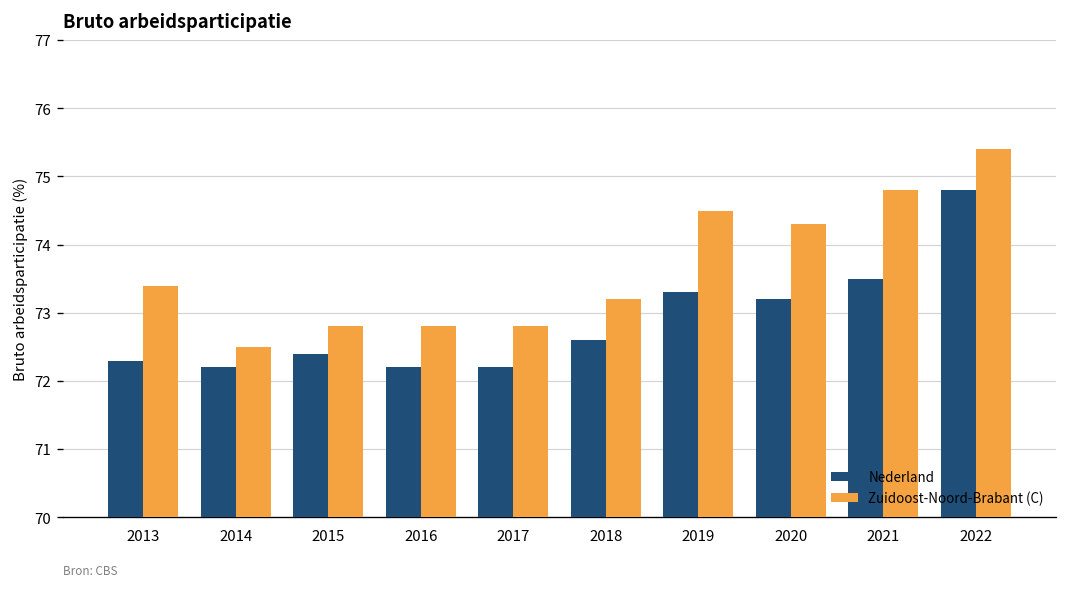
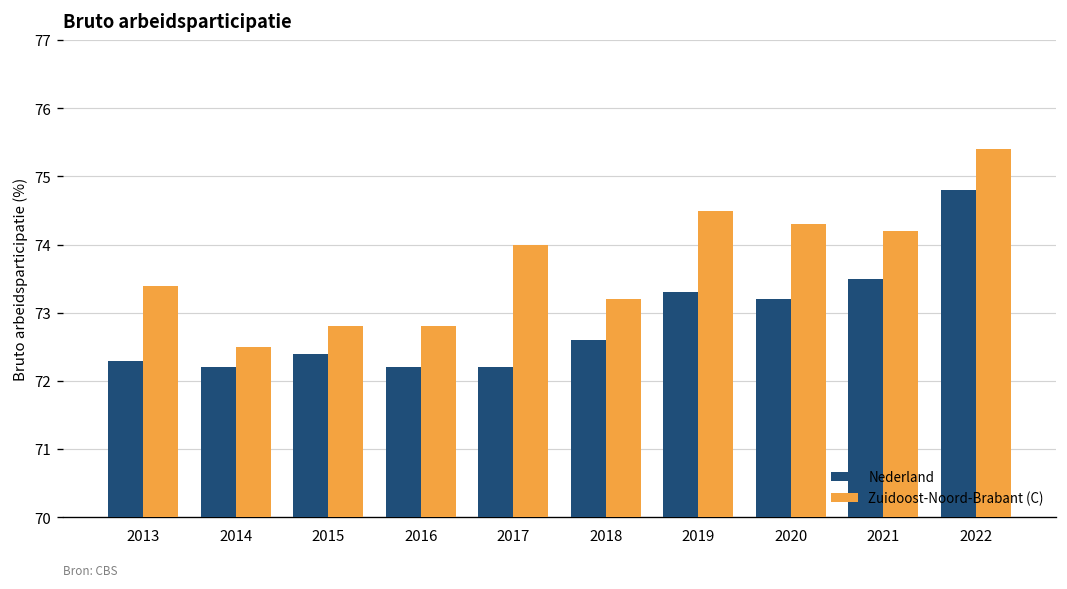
  {
    "Nederland": {
      "2013": 72.3,
      "2014": 72.2,
      "2015": 72.4,
      "2016": 72.2,
      "2017": 72.2,
      "2018": 72.6,
      "2019": 73.3,
      "2020": 73.2,
      "2021": 73.5,
      "2022": 74.8
    },
    "Zuidoost-Noord-Brabant (C)": {
      "2013": 73.4,
      "2014": 72.5,
      "2015": 72.8,
      "2016": 72.8,
-     "2017": 72.8,
+     "2017": 74.0,
      "2018": 73.2,
      "2019": 74.5,
      "2020": 74.3,
-     "2021": 74.8,
+     "2021": 74.2,
      "2022": 75.4
    }
  }
